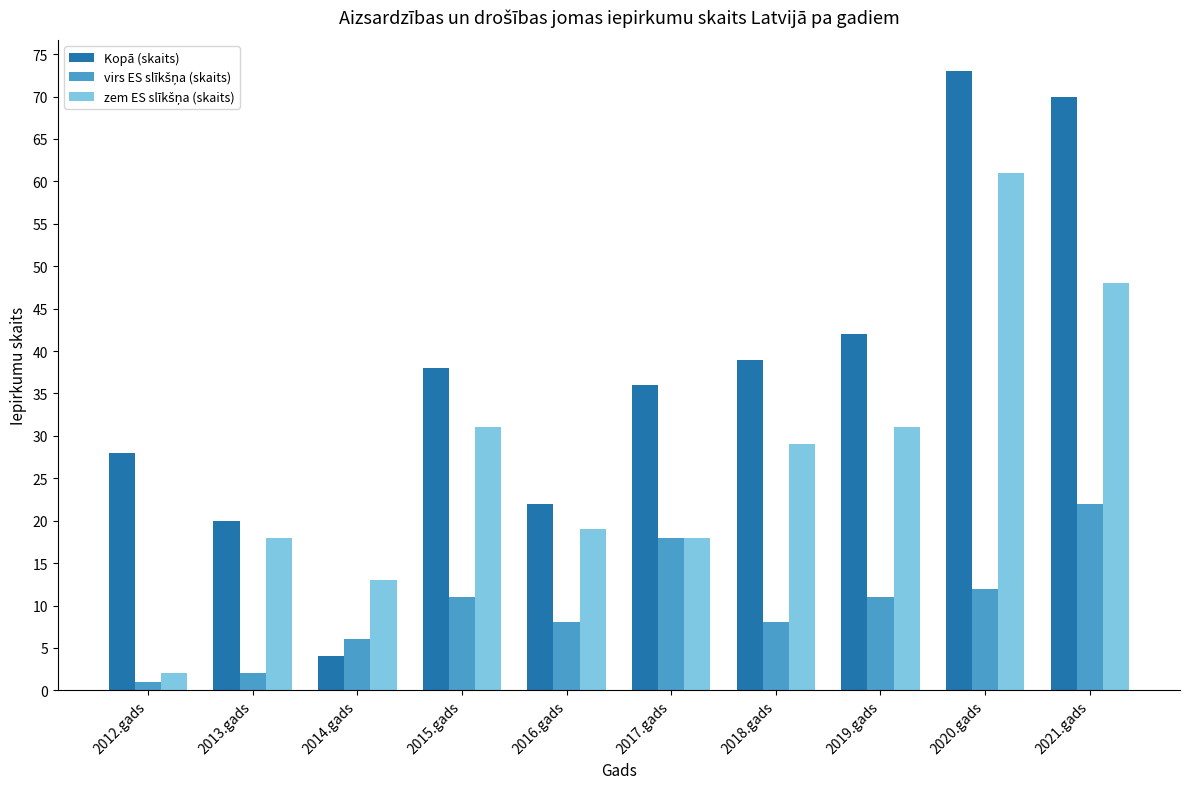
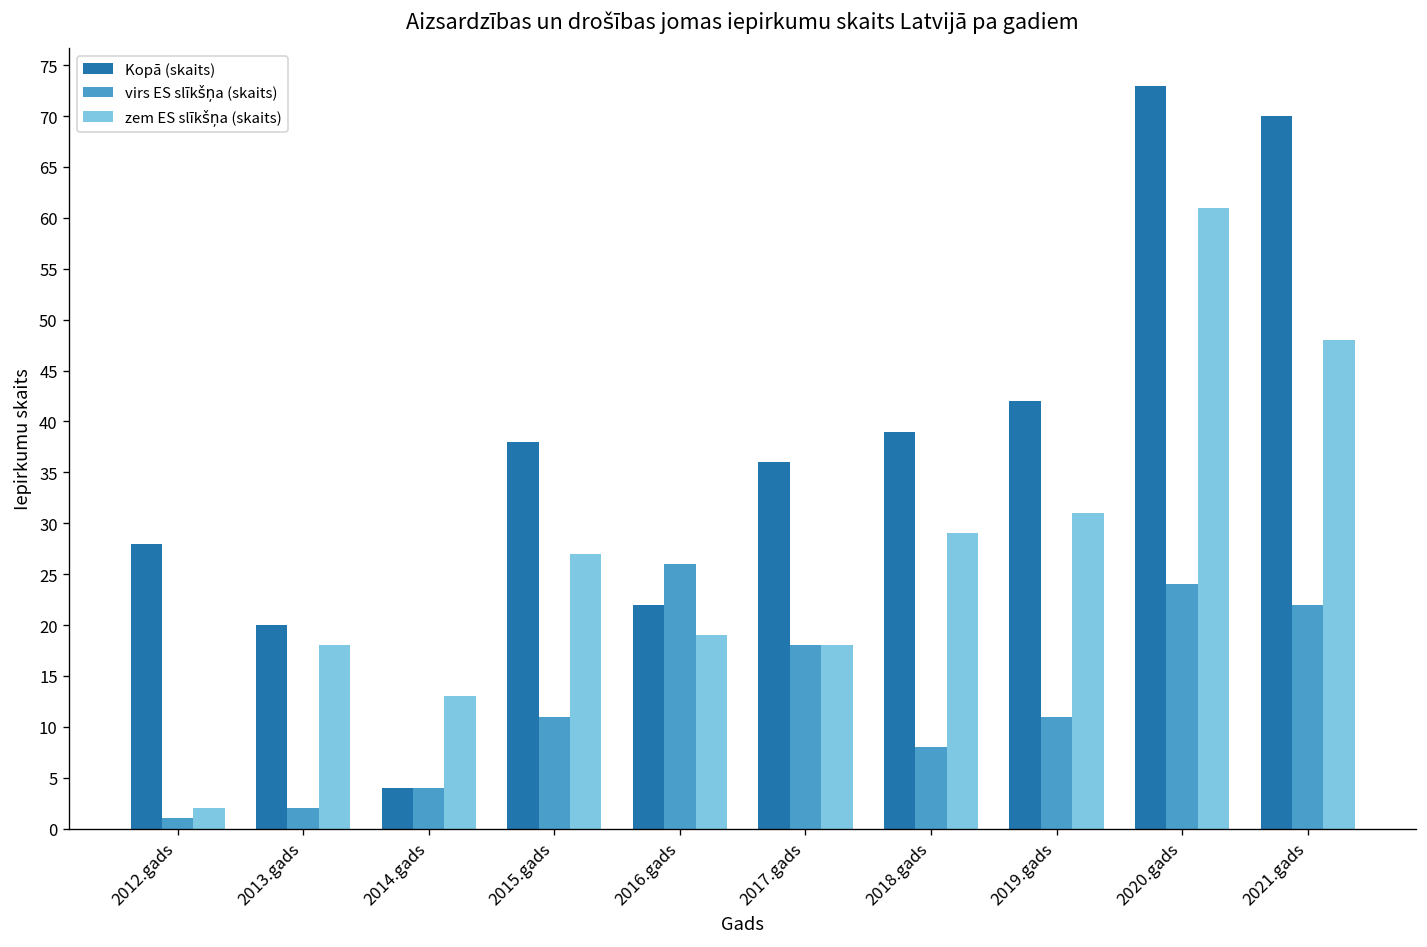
  {
    "Kopā (skaits)": {
      "2012.gads": 28,
      "2013.gads": 20,
      "2014.gads": 4,
      "2015.gads": 38,
      "2016.gads": 22,
      "2017.gads": 36,
      "2018.gads": 39,
      "2019.gads": 42,
      "2020.gads": 73,
      "2021.gads": 70
    },
    "virs ES slīkšņa (skaits)": {
      "2012.gads": 1,
      "2013.gads": 2,
-     "2014.gads": 6,
+     "2014.gads": 4,
      "2015.gads": 11,
-     "2016.gads": 8,
+     "2016.gads": 26,
      "2017.gads": 18,
      "2018.gads": 8,
      "2019.gads": 11,
-     "2020.gads": 12,
+     "2020.gads": 24,
      "2021.gads": 22
    },
    "zem ES slīkšņa (skaits)": {
      "2012.gads": 2,
      "2013.gads": 18,
      "2014.gads": 13,
-     "2015.gads": 31,
+     "2015.gads": 27,
      "2016.gads": 19,
      "2017.gads": 18,
      "2018.gads": 29,
      "2019.gads": 31,
      "2020.gads": 61,
      "2021.gads": 48
    }
  }
